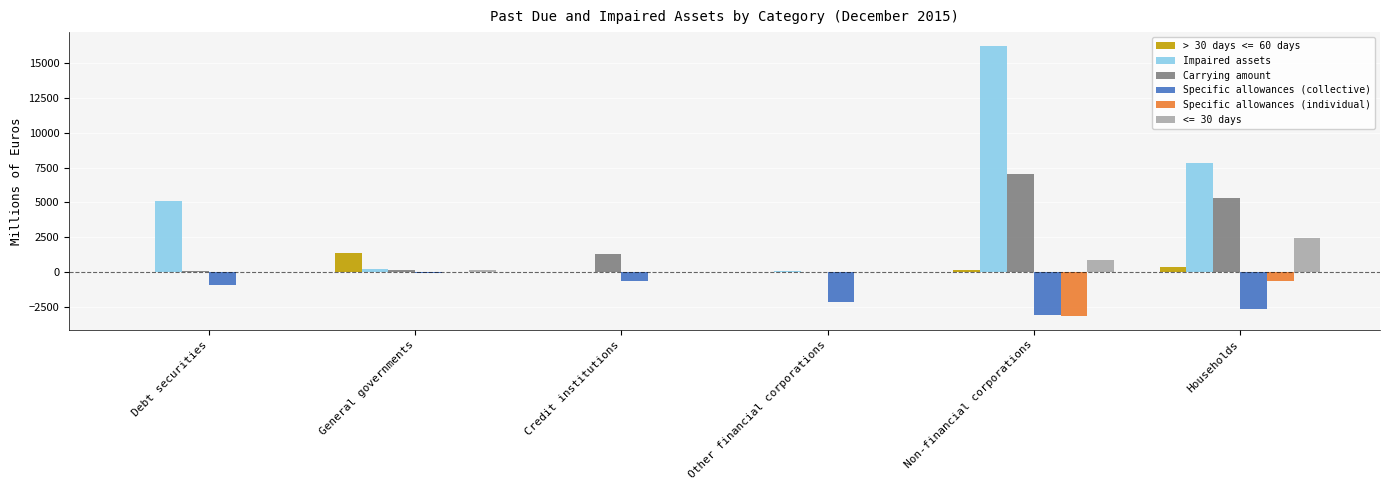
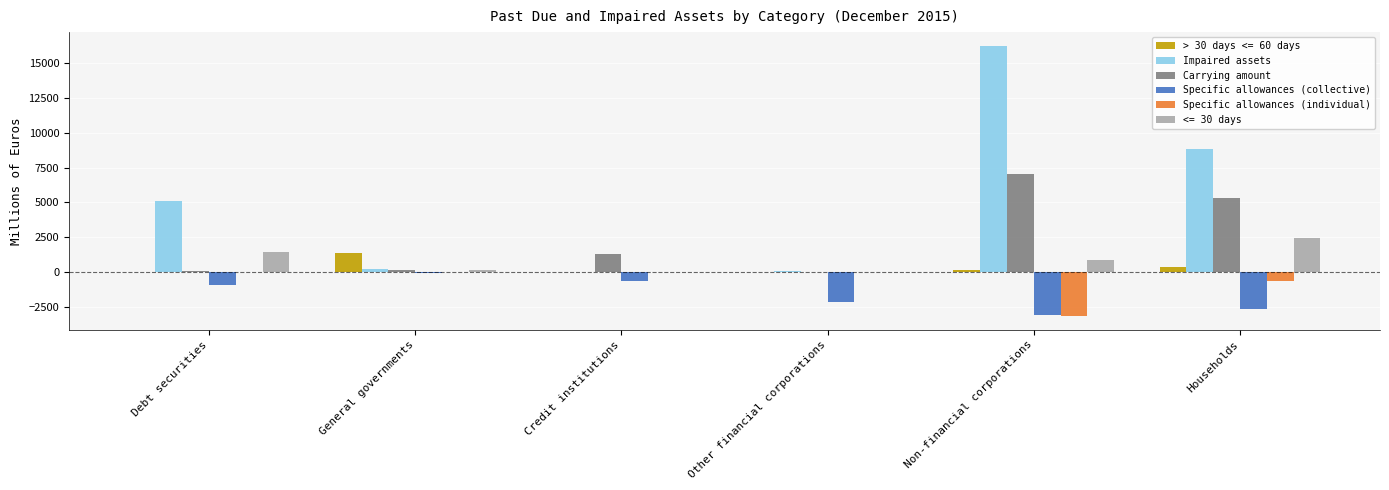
  {
    "> 30 days <= 60 days": {
      "Debt securities": 0,
      "General governments": 1300,
      "Credit institutions": 0,
      "Households": 400
    },
    "Impaired assets": {
      "Debt securities": 5100,
      "General governments": 200,
      "Non-financial corporations": 16300,
-     "Households": 7900
+     "Households": 8800
    },
    "Carrying amount": {
      "Credit institutions": 1300,
      "Non-financial corporations": 7000,
      "Households": 5300
    },
    "Specific allowances (collective)": {
      "Debt securities": -900,
      "Credit institutions": -700,
      "Other financial corporations": -2100,
      "Non-financial corporations": -3100,
      "Households": -2600
    },
    "Specific allowances (individual)": {
      "Non-financial corporations": -3200,
      "Households": -600
    },
    "<= 30 days": {
-     "Debt securities": 0,
+     "Debt securities": 1400,
      "Credit institutions": 0,
      "Non-financial corporations": 800,
      "Households": 2400
    }
  }
